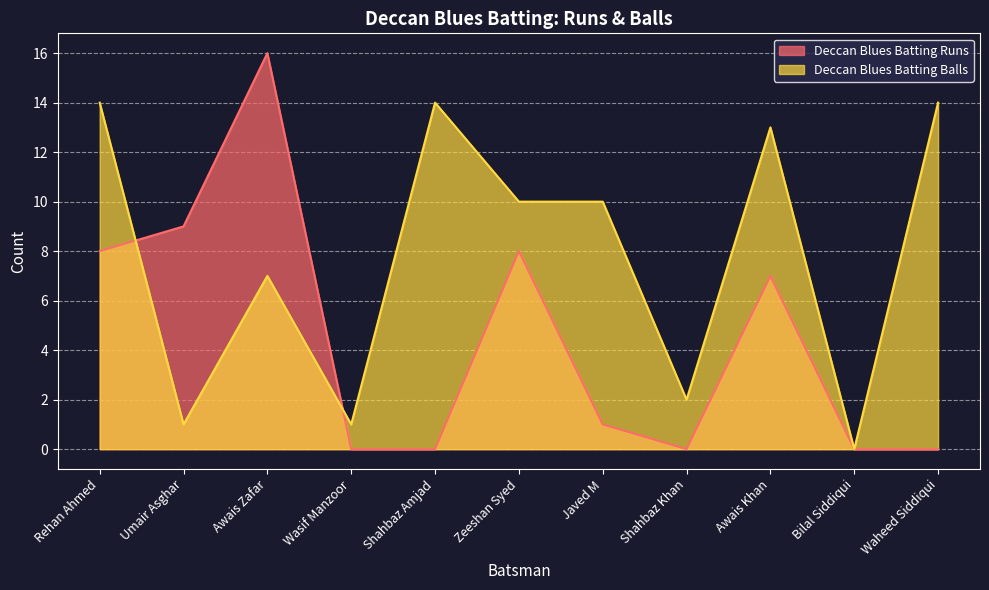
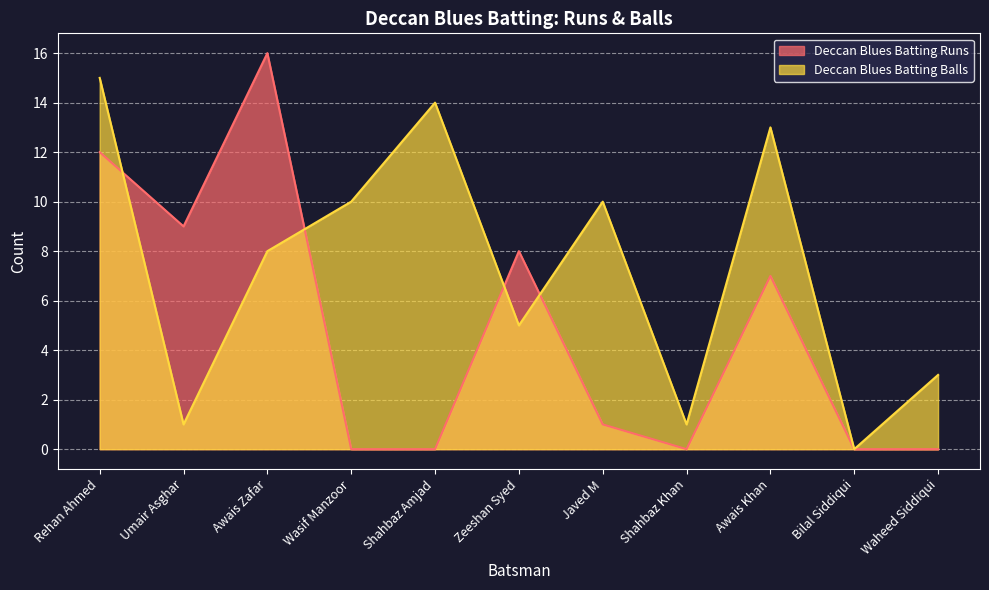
  {
    "Deccan Blues Batting Runs": {
-     "Rehan Ahmed": 8,
+     "Rehan Ahmed": 12,
      "Umair Asghar": 9,
      "Awais Zafar": 16,
      "Wasif Manzoor": 0,
      "Shahbaz Amjad": 0,
      "Zeeshan Syed": 8,
      "Javed M": 1,
      "Shahbaz Khan": 0,
      "Awais Khan": 7,
      "Waheed Siddiqui": 0
    },
    "Deccan Blues Batting Balls": {
-     "Rehan Ahmed": 14,
+     "Rehan Ahmed": 15,
      "Umair Asghar": 1,
-     "Awais Zafar": 7,
-     "Wasif Manzoor": 1,
+     "Awais Zafar": 8,
+     "Wasif Manzoor": 10,
      "Shahbaz Amjad": 14,
-     "Zeeshan Syed": 10,
+     "Zeeshan Syed": 5,
      "Javed M": 10,
-     "Shahbaz Khan": 2,
+     "Shahbaz Khan": 1,
      "Awais Khan": 13,
-     "Waheed Siddiqui": 14
+     "Waheed Siddiqui": 3
    }
  }
